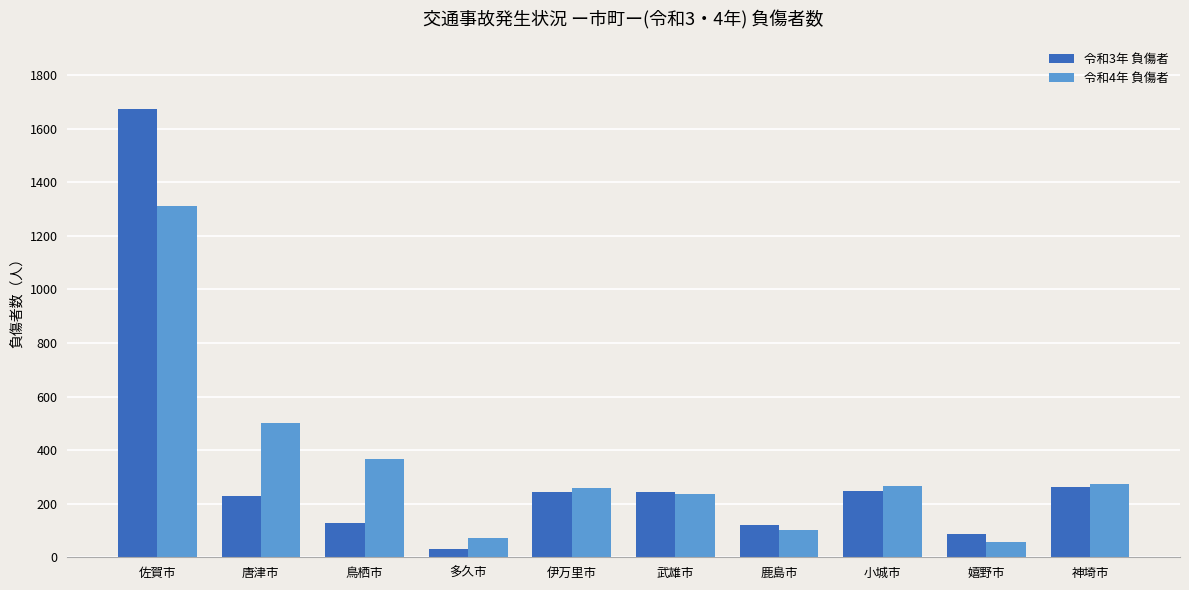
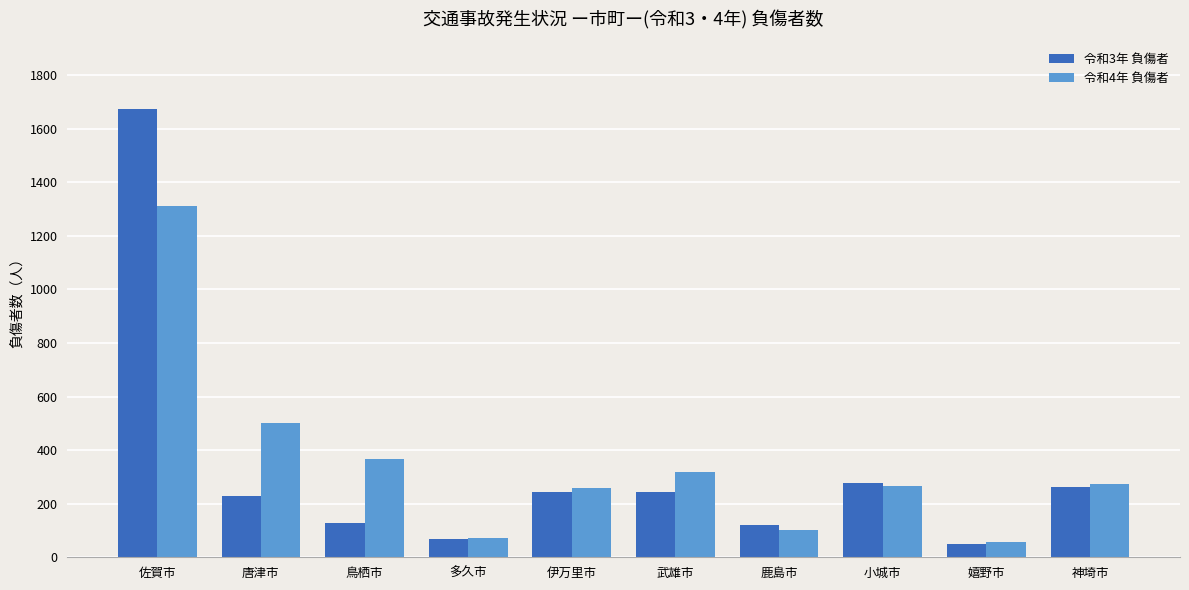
  {
    "令和3年 負傷者": {
      "佐賀市": 1670,
      "唐津市": 230,
      "鳥栖市": 130,
-     "多久市": 30,
+     "多久市": 70,
      "伊万里市": 240,
      "武雄市": 250,
      "鹿島市": 120,
-     "小城市": 250,
-     "嬉野市": 90,
+     "小城市": 280,
+     "嬉野市": 50,
      "神埼市": 260
    },
    "令和4年 負傷者": {
      "佐賀市": 1310,
      "唐津市": 500,
      "鳥栖市": 370,
      "多久市": 70,
      "伊万里市": 260,
-     "武雄市": 240,
+     "武雄市": 320,
      "鹿島市": 100,
      "小城市": 270,
      "嬉野市": 60,
      "神埼市": 270
    }
  }
